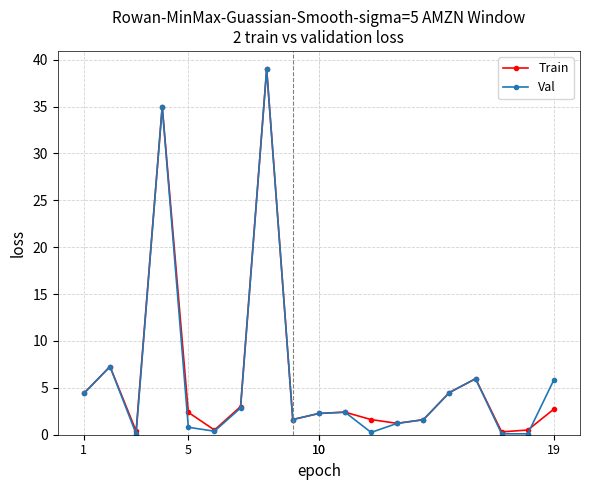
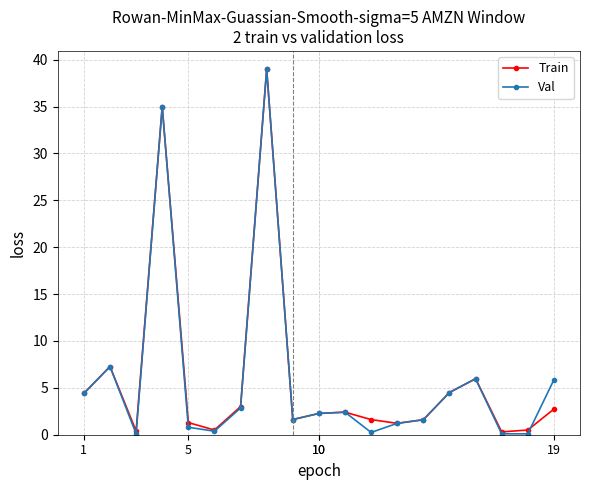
  {
    "Train": {
-     "5": 2,
+     "5": 1,
      "19": 3
    },
    "Val": {
      "5": 1,
      "19": 6
    }
  }
